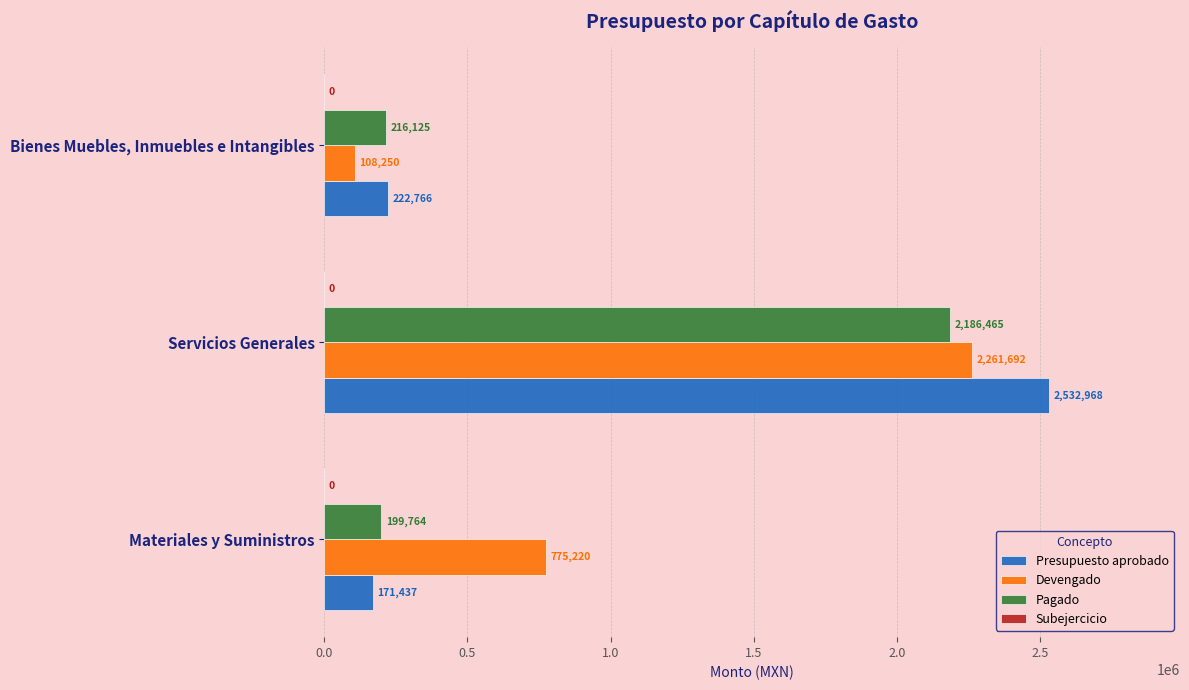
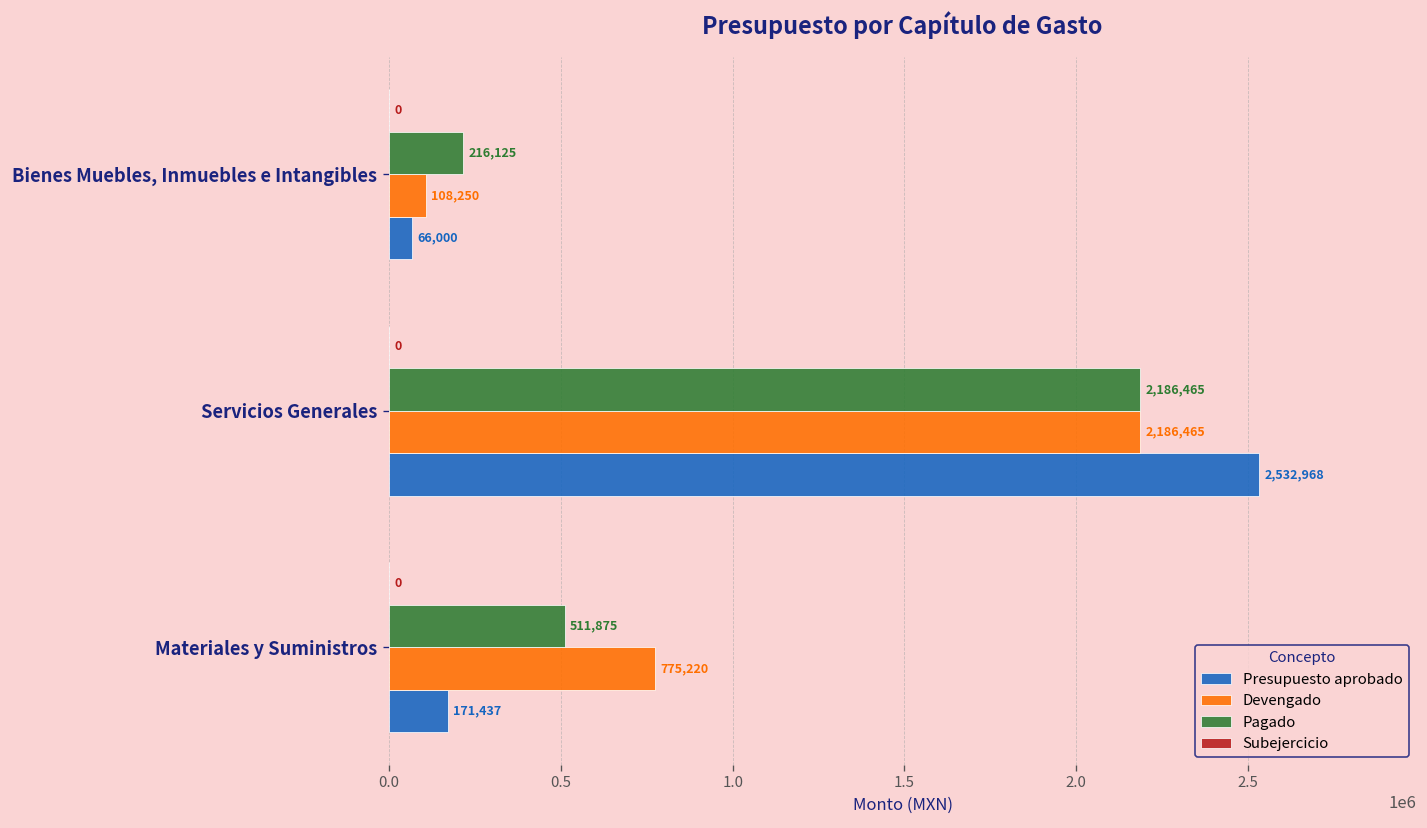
  {
    "Presupuesto aprobado": {
-     "Bienes Muebles, Inmuebles e Intangibles": "222,766",
+     "Bienes Muebles, Inmuebles e Intangibles": "66,000",
      "Servicios Generales": "2,532,968",
      "Materiales y Suministros": "171,437"
    },
    "Devengado": {
      "Bienes Muebles, Inmuebles e Intangibles": "108,250",
-     "Servicios Generales": "2,261,692",
+     "Servicios Generales": "2,186,465",
      "Materiales y Suministros": "775,220"
    },
    "Pagado": {
      "Bienes Muebles, Inmuebles e Intangibles": "216,125",
      "Servicios Generales": "2,186,465",
-     "Materiales y Suministros": "199,764"
+     "Materiales y Suministros": "511,875"
    },
    "Subejercicio": {
      "Bienes Muebles, Inmuebles e Intangibles": "0",
      "Servicios Generales": "0",
      "Materiales y Suministros": "0"
    }
  }
